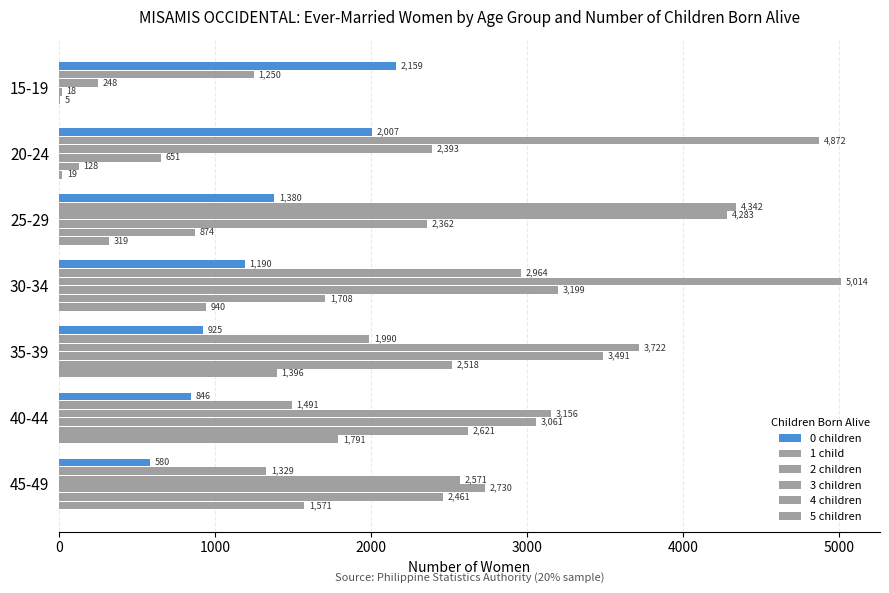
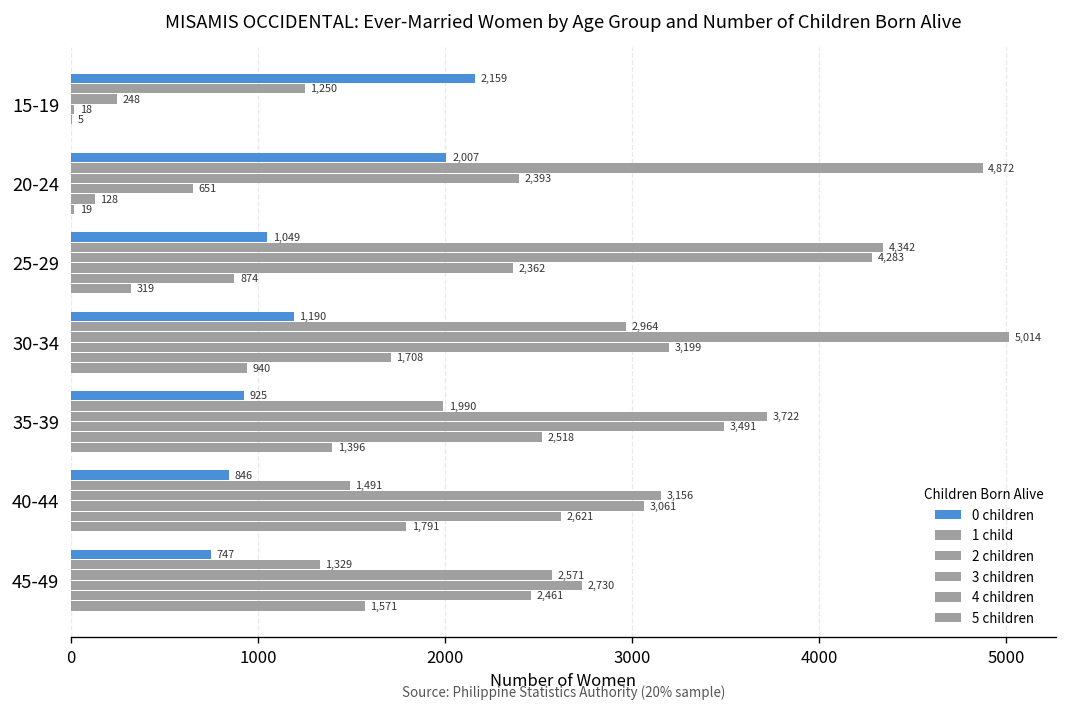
  {
    "0 children": {
      "15-19": "2,159",
      "20-24": "2,007",
-     "25-29": "1,380",
+     "25-29": "1,049",
      "30-34": "1,190",
      "35-39": "925",
      "40-44": "846",
-     "45-49": "580"
+     "45-49": "747"
    }
  }
